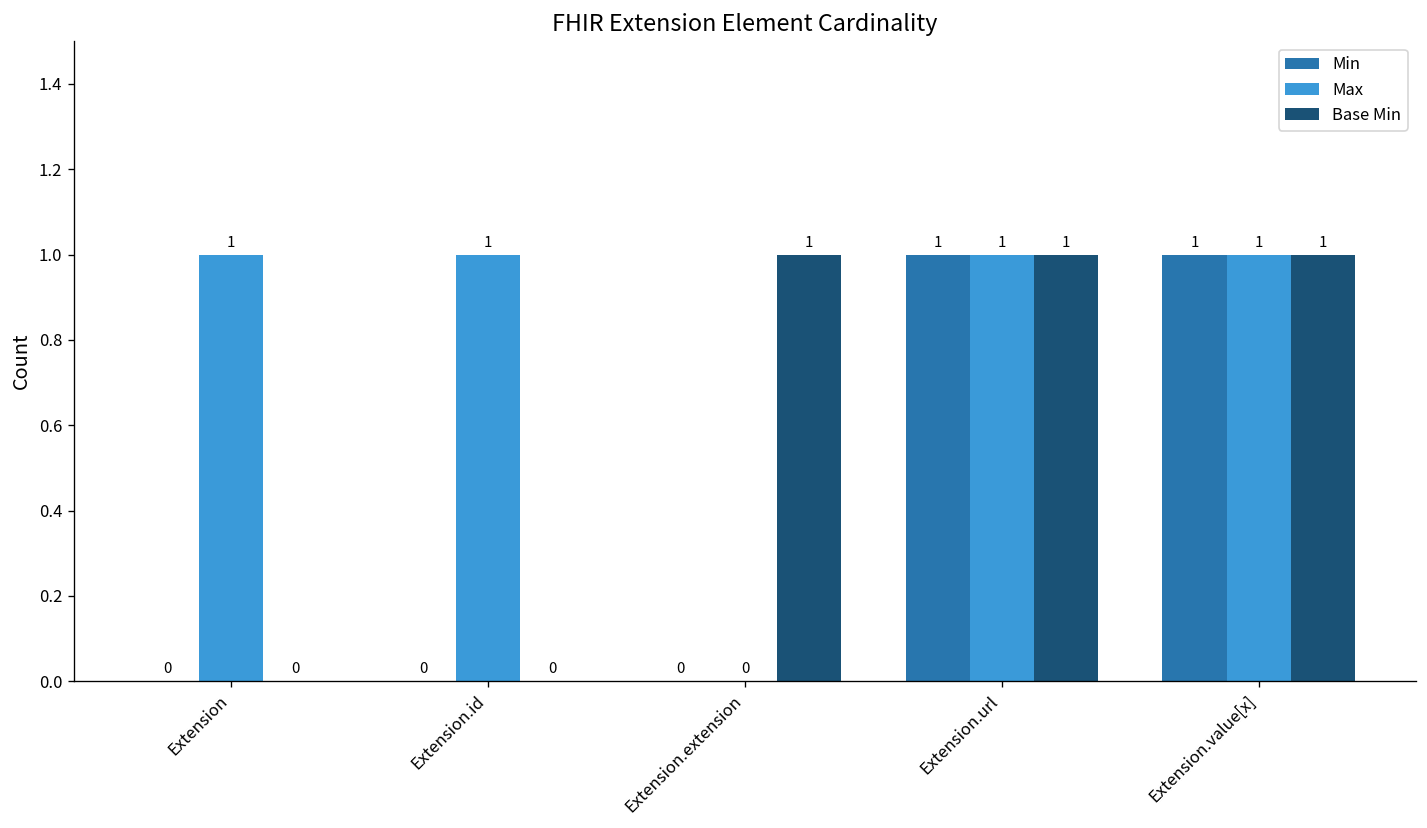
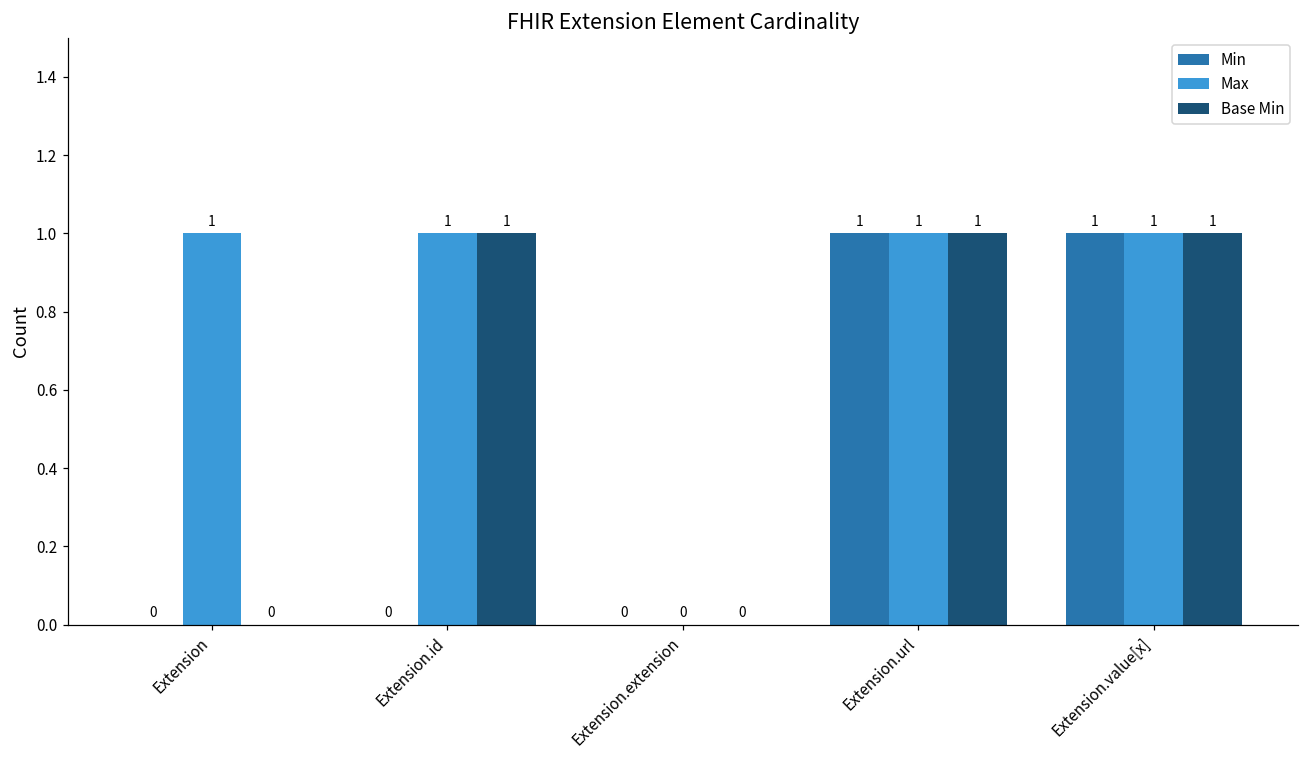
  {
    "Base Min": {
      "Extension": 0,
-     "Extension.id": 0,
-     "Extension.extension": 1,
+     "Extension.id": 1,
+     "Extension.extension": 0,
      "Extension.url": 1,
      "Extension.value[x]": 1
    }
  }
